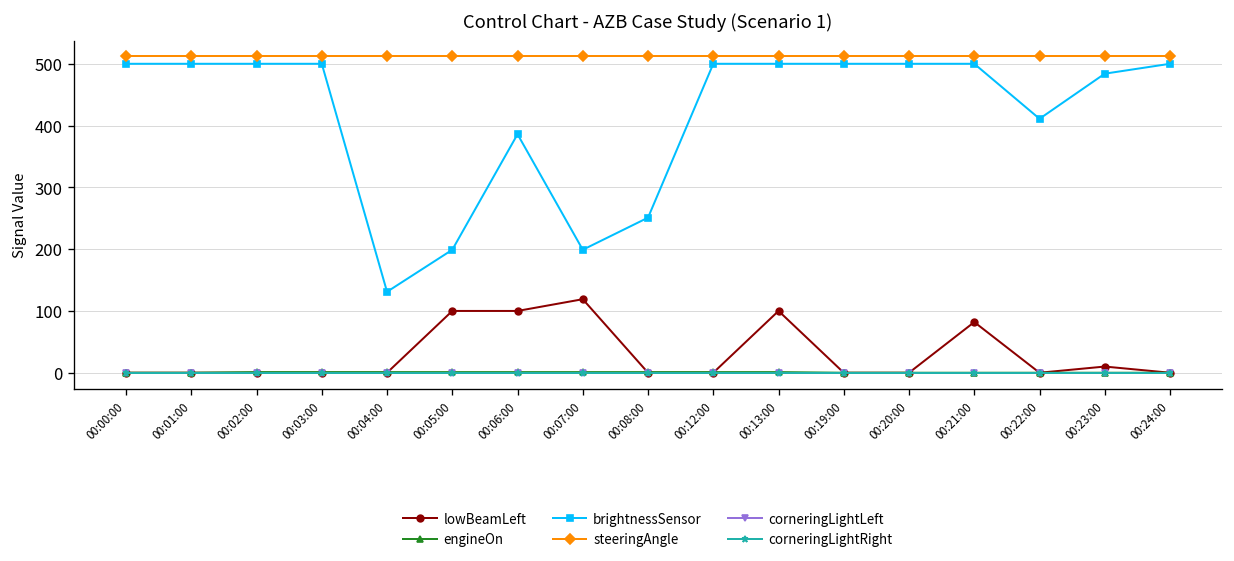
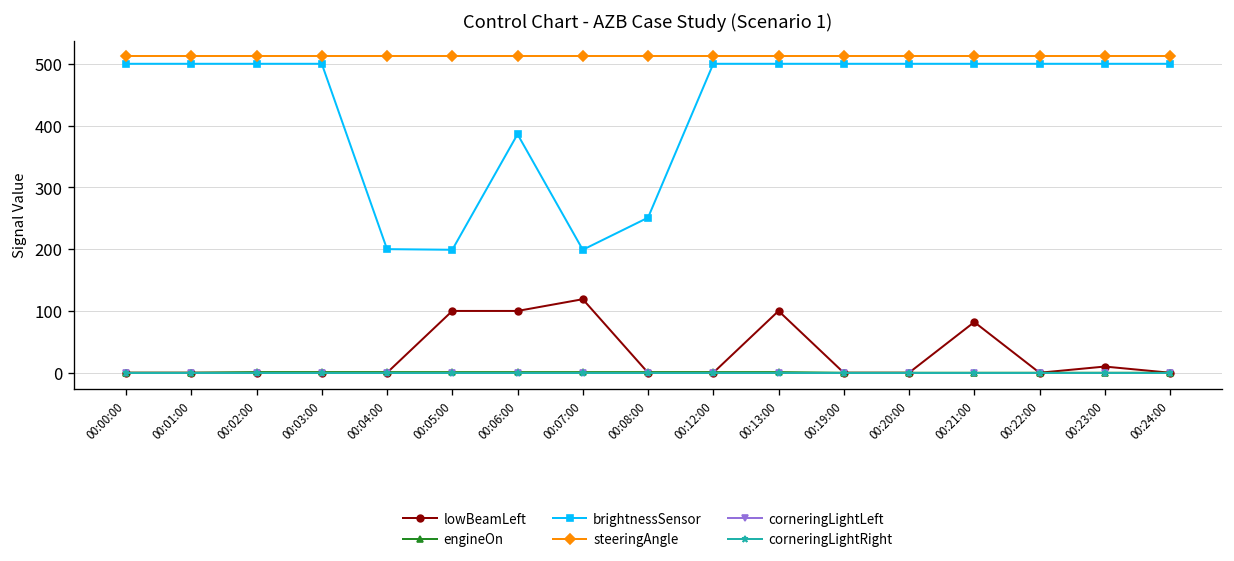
  {
    "lowBeamLeft": {
      "00:05:00": 100,
      "00:06:00": 100,
      "00:07:00": 120,
      "00:13:00": 100,
      "00:21:00": 80,
      "00:23:00": 10
    },
    "corneringLightRight": {
      "00:05:00": 0,
      "00:06:00": 0,
      "00:07:00": 0,
      "00:13:00": 0,
      "00:21:00": 0,
      "00:23:00": 0
    },
    "brightnessSensor": {
      "00:00:00": 500,
      "00:01:00": 500,
      "00:02:00": 500,
      "00:03:00": 500,
-     "00:04:00": 130,
+     "00:04:00": 200,
      "00:05:00": 200,
      "00:06:00": 390,
      "00:07:00": 200,
      "00:08:00": 250,
      "00:12:00": 500,
      "00:13:00": 500,
      "00:19:00": 500,
      "00:20:00": 500,
      "00:21:00": 500,
-     "00:22:00": 410,
-     "00:23:00": 480,
+     "00:22:00": 500,
+     "00:23:00": 500,
      "00:24:00": 500
    },
    "steeringAngle": {
      "00:00:00": 510,
      "00:01:00": 510,
      "00:02:00": 510,
      "00:03:00": 510,
      "00:04:00": 510,
      "00:05:00": 510,
      "00:06:00": 510,
      "00:07:00": 510,
      "00:08:00": 510,
      "00:12:00": 510,
      "00:13:00": 510,
      "00:19:00": 510,
      "00:20:00": 510,
      "00:21:00": 510,
      "00:22:00": 510,
      "00:23:00": 510,
      "00:24:00": 510
    }
  }
